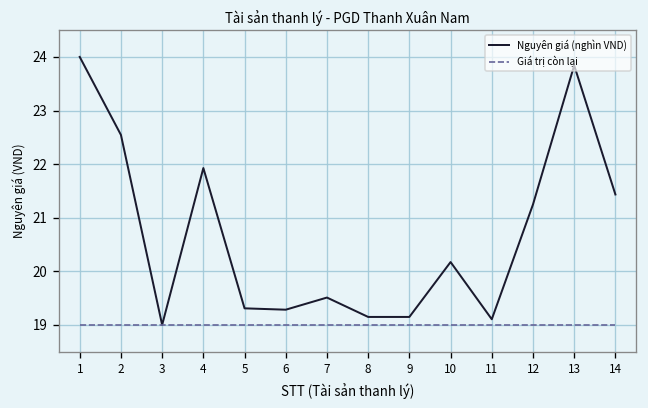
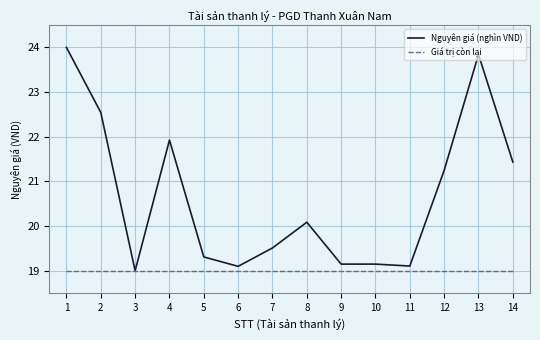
  {
    "Nguyên giá (nghìn VND)": {
      "1": 24.0,
      "2": 22.5,
      "4": 21.9,
      "5": 19.3,
-     "6": 19.3,
+     "6": 19.1,
      "7": 19.5,
-     "8": 19.1,
+     "8": 20.1,
      "9": 19.1,
-     "10": 20.2,
+     "10": 19.1,
      "11": 19.1,
      "12": 21.2,
      "14": 21.4
    },
    "Giá trị còn lại": {
      "1": 19.0,
      "2": 19.0,
      "4": 19.0,
      "5": 19.0,
      "6": 19.0,
      "7": 19.0,
      "8": 19.0,
      "9": 19.0,
      "10": 19.0,
      "11": 19.0,
      "12": 19.0,
      "13": 19.0,
      "14": 19.0
    }
  }
